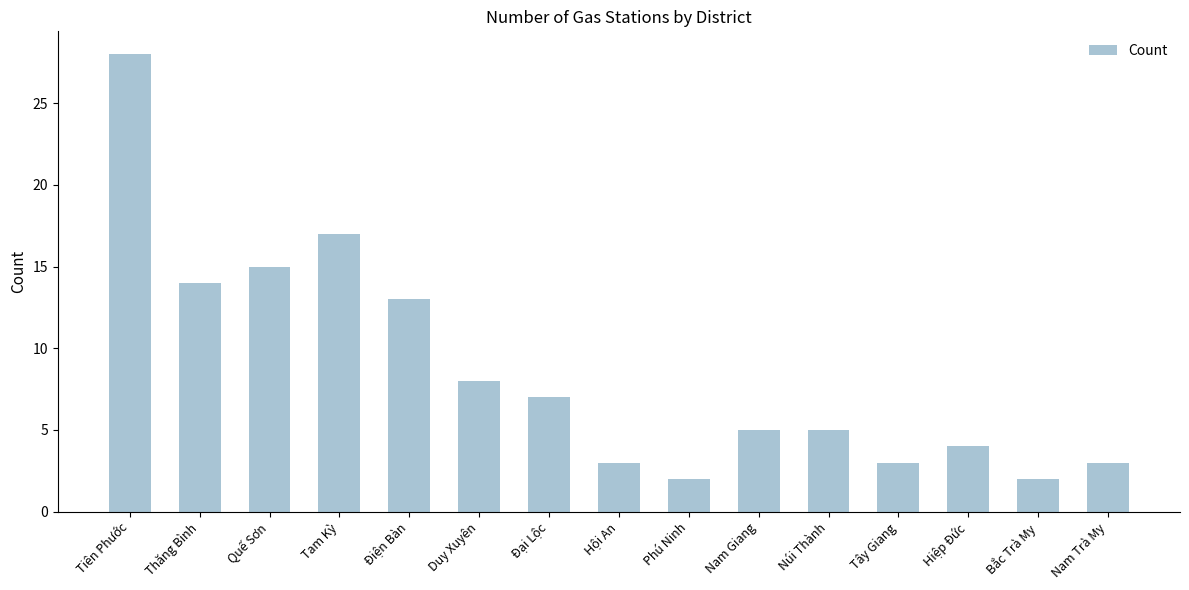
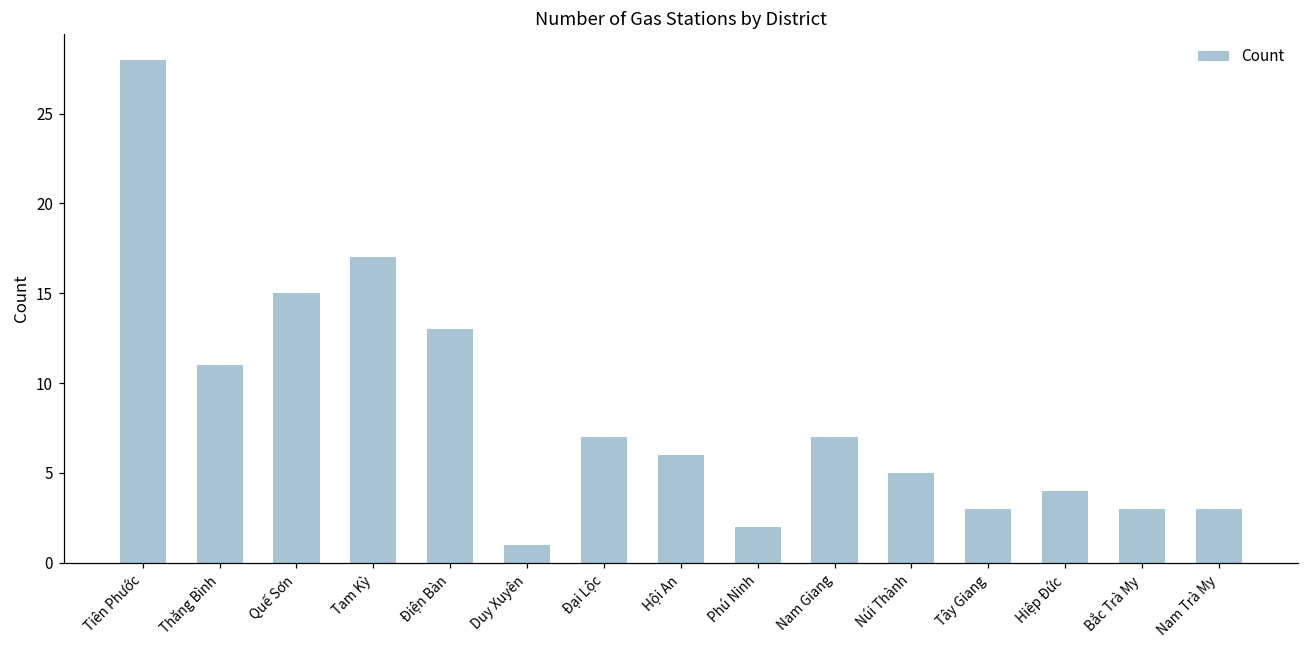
  {
    "Tiên Phước": 28,
-   "Thăng Bình": 14,
+   "Thăng Bình": 11,
    "Quế Sơn": 15,
    "Tam Kỳ": 17,
    "Điện Bàn": 13,
-   "Duy Xuyên": 8,
+   "Duy Xuyên": 1,
    "Đại Lộc": 7,
-   "Hội An": 3,
+   "Hội An": 6,
    "Phú Ninh": 2,
-   "Nam Giang": 5,
+   "Nam Giang": 7,
    "Núi Thành": 5,
    "Tây Giang": 3,
    "Hiệp Đức": 4,
-   "Bắc Trà My": 2,
+   "Bắc Trà My": 3,
    "Nam Trà My": 3
  }
